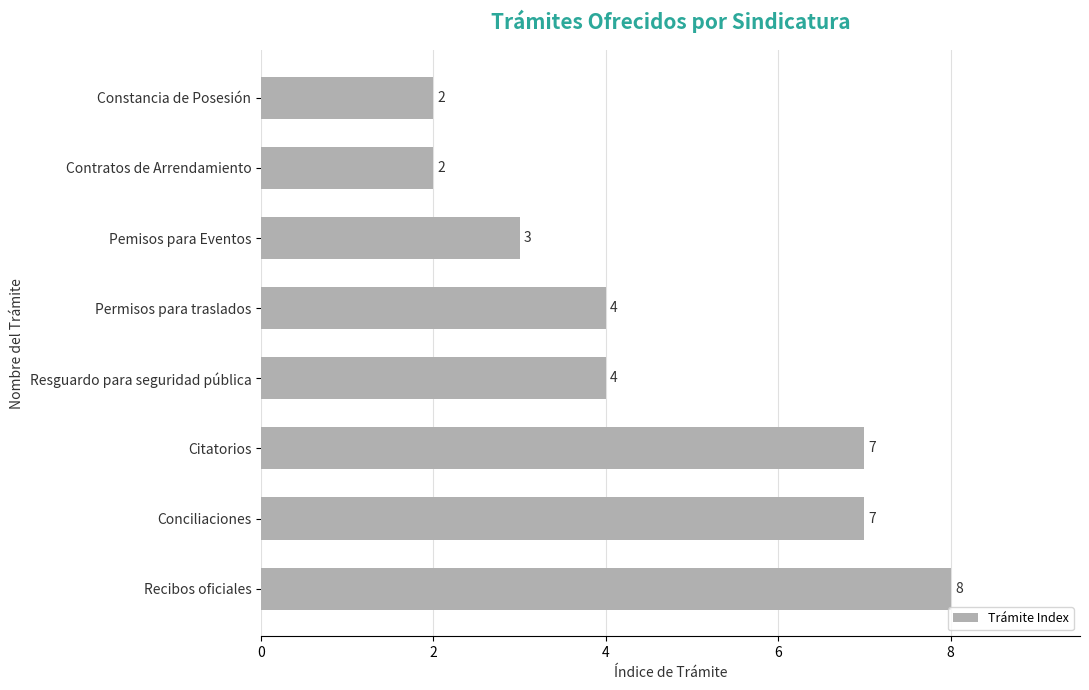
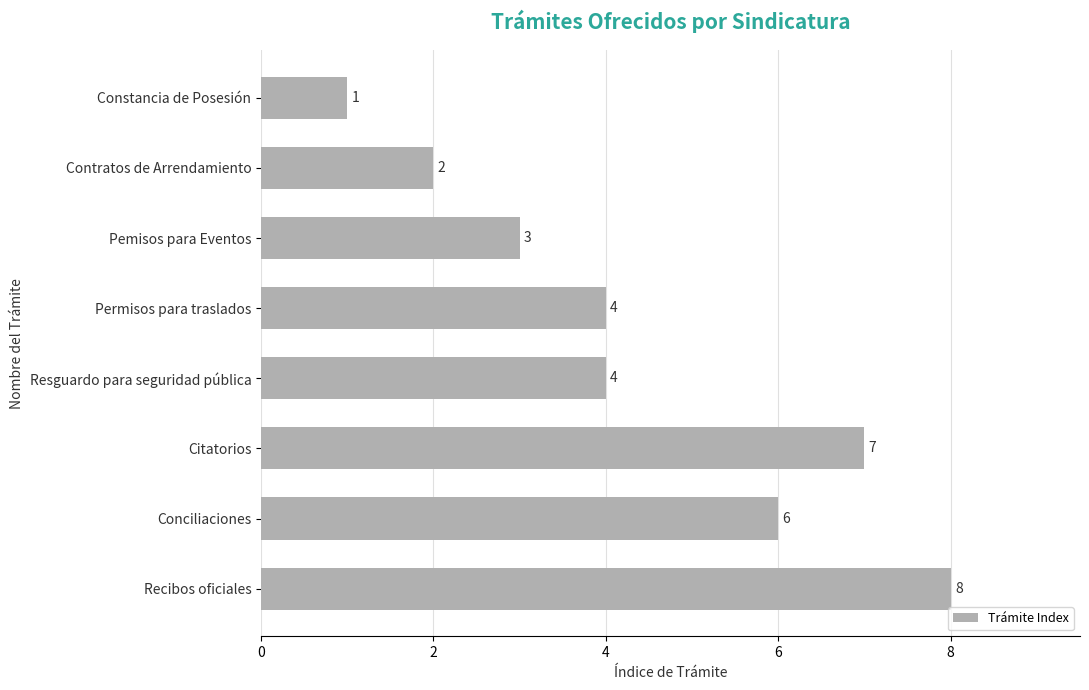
  {
-   "Constancia de Posesión": 2,
+   "Constancia de Posesión": 1,
    "Contratos de Arrendamiento": 2,
    "Pemisos para Eventos": 3,
    "Permisos para traslados": 4,
    "Resguardo para seguridad pública": 4,
    "Citatorios": 7,
-   "Conciliaciones": 7,
+   "Conciliaciones": 6,
    "Recibos oficiales": 8
  }
